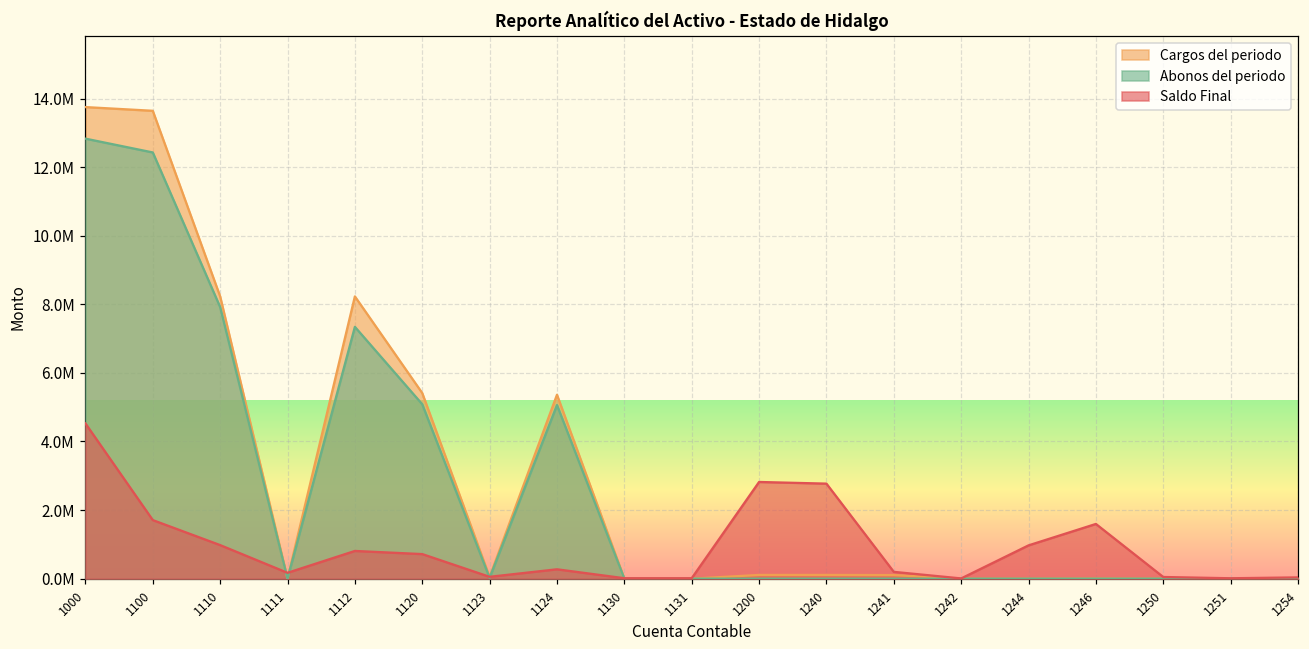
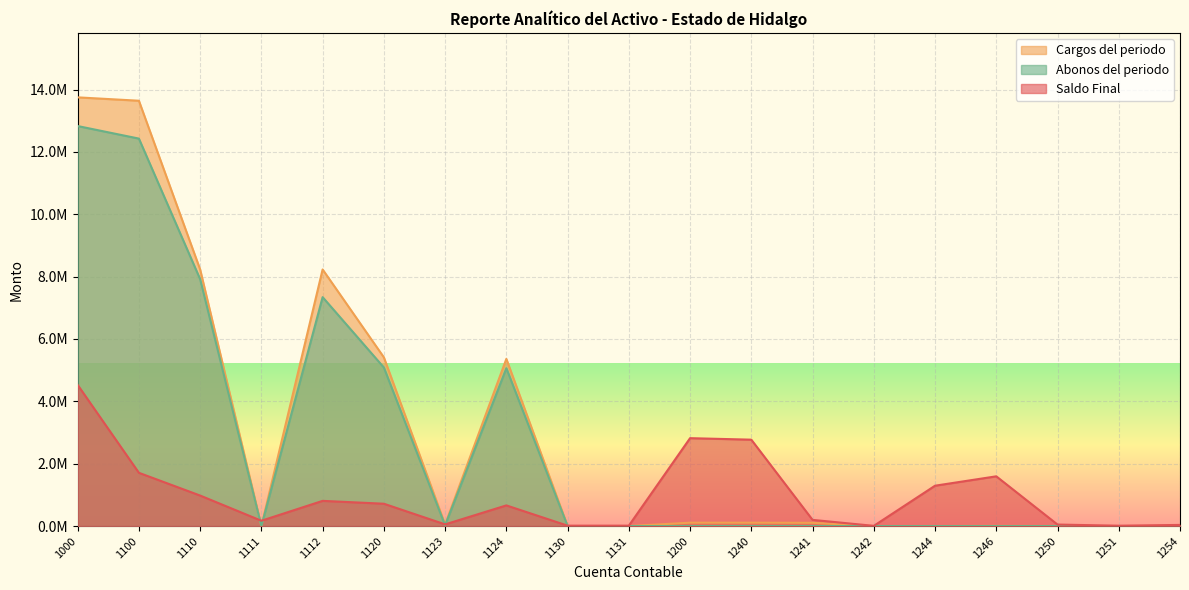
  {
    "Cargos del periodo": {
      "1000": 13800000,
      "1100": 13600000,
      "1110": 8200000,
      "1112": 8200000,
      "1120": 5400000,
      "1124": 5400000,
      "1200": 100000,
      "1240": 100000,
      "1241": 100000
    },
    "Abonos del periodo": {
      "1000": 12800000,
      "1100": 12400000,
      "1110": 7900000,
      "1112": 7300000,
      "1120": 5100000,
      "1124": 5100000,
      "1200": 0,
      "1240": 0,
      "1241": 0
    },
    "Saldo Final": {
      "1000": 4500000,
      "1100": 1700000,
      "1110": 1000000,
      "1111": 200000,
      "1112": 800000,
      "1120": 700000,
-     "1124": 300000,
+     "1124": 700000,
      "1200": 2800000,
      "1240": 2800000,
      "1241": 200000,
-     "1244": 1000000,
+     "1244": 1300000,
      "1246": 1600000
    }
  }
